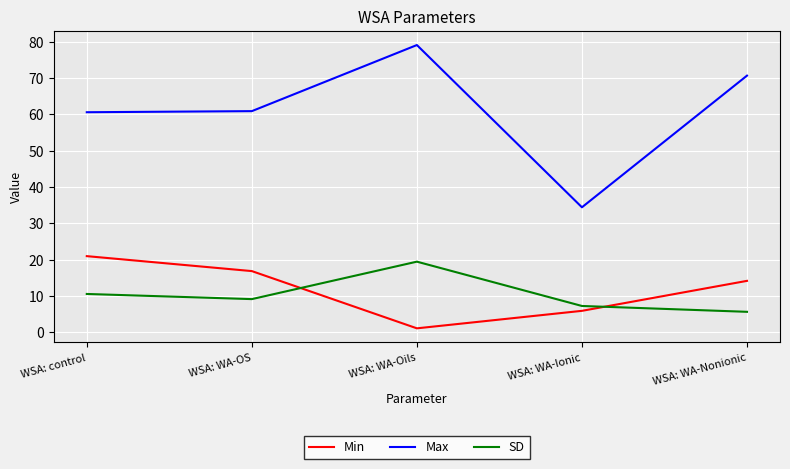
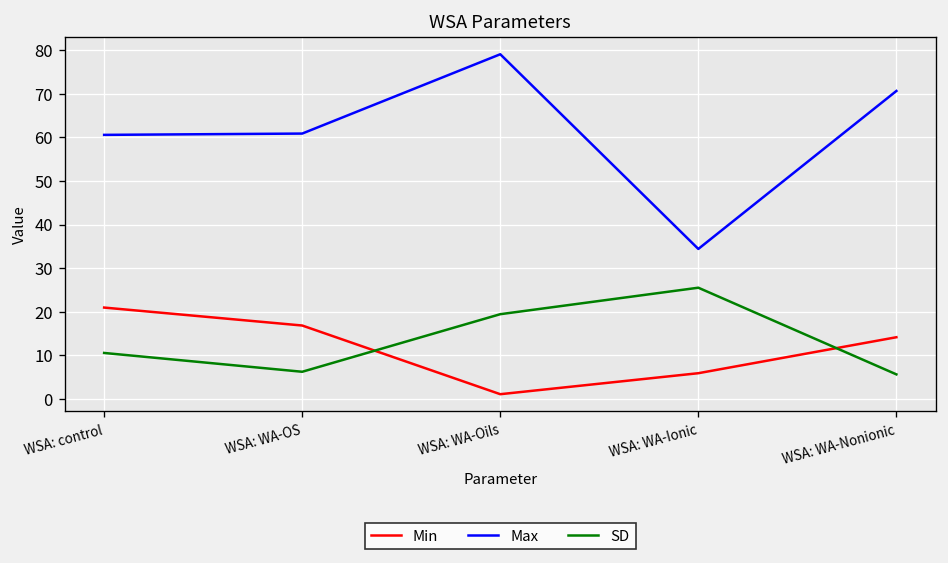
  {
    "Min": {
      "WSA: control": 21,
      "WSA: WA-OS": 17,
      "WSA: WA-Oils": 1,
      "WSA: WA-Ionic": 6,
      "WSA: WA-Nonionic": 14
    },
    "Max": {
      "WSA: control": 61,
      "WSA: WA-OS": 61,
      "WSA: WA-Oils": 79,
      "WSA: WA-Ionic": 34,
      "WSA: WA-Nonionic": 71
    },
    "SD": {
      "WSA: control": 11,
-     "WSA: WA-OS": 9,
+     "WSA: WA-OS": 6,
      "WSA: WA-Oils": 19,
-     "WSA: WA-Ionic": 7,
+     "WSA: WA-Ionic": 26,
      "WSA: WA-Nonionic": 6
    }
  }
